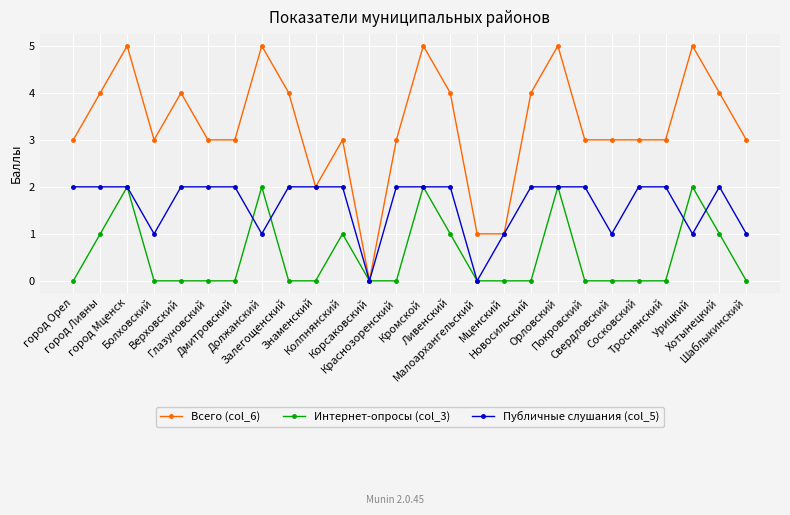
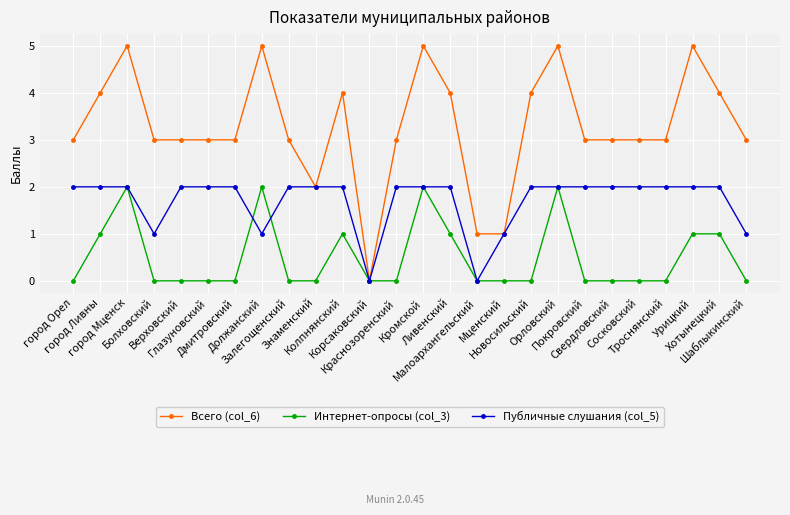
  {
    "Всего (col_6)": {
      "город Орел": 3,
      "город Ливны": 4,
      "город Мценск": 5,
      "Болховский": 3,
-     "Верховский": 4,
+     "Верховский": 3,
      "Глазуновский": 3,
      "Дмитровский": 3,
      "Должанский": 5,
-     "Залегощенский": 4,
-     "Колпнянский": 3,
+     "Залегощенский": 3,
+     "Колпнянский": 4,
      "Краснозоренский": 3,
      "Кромской": 5,
      "Ливенский": 4,
      "Малоархангельский": 1,
      "Новосильский": 4,
      "Орловский": 5,
      "Покровский": 3,
      "Свердловский": 3,
      "Сосковский": 3,
      "Троснянский": 3,
      "Урицкий": 5,
      "Хотынецкий": 4,
      "Шаблыкинский": 3
    },
    "Интернет-опросы (col_3)": {
      "город Орел": 0,
      "город Ливны": 1,
      "Болховский": 0,
      "Верховский": 0,
      "Глазуновский": 0,
      "Дмитровский": 0,
      "Должанский": 2,
      "Залегощенский": 0,
      "Знаменский": 0,
      "Колпнянский": 1,
      "Краснозоренский": 0,
      "Ливенский": 1,
      "Мценский": 0,
      "Новосильский": 0,
      "Покровский": 0,
      "Свердловский": 0,
      "Сосковский": 0,
      "Троснянский": 0,
-     "Урицкий": 2,
+     "Урицкий": 1,
      "Хотынецкий": 1,
      "Шаблыкинский": 0
    },
    "Публичные слушания (col_5)": {
      "город Орел": 2,
      "город Ливны": 2,
      "Болховский": 1,
      "Верховский": 2,
      "Глазуновский": 2,
      "Дмитровский": 2,
      "Должанский": 1,
      "Залегощенский": 2,
      "Колпнянский": 2,
      "Краснозоренский": 2,
      "Ливенский": 2,
      "Новосильский": 2,
      "Покровский": 2,
-     "Свердловский": 1,
+     "Свердловский": 2,
      "Сосковский": 2,
      "Троснянский": 2,
-     "Урицкий": 1,
+     "Урицкий": 2,
      "Хотынецкий": 2,
      "Шаблыкинский": 1
    }
  }
